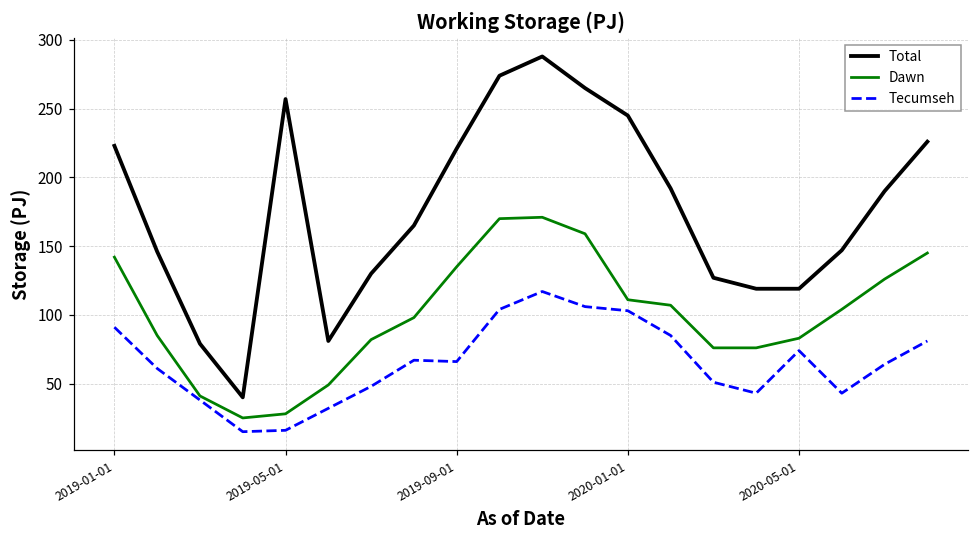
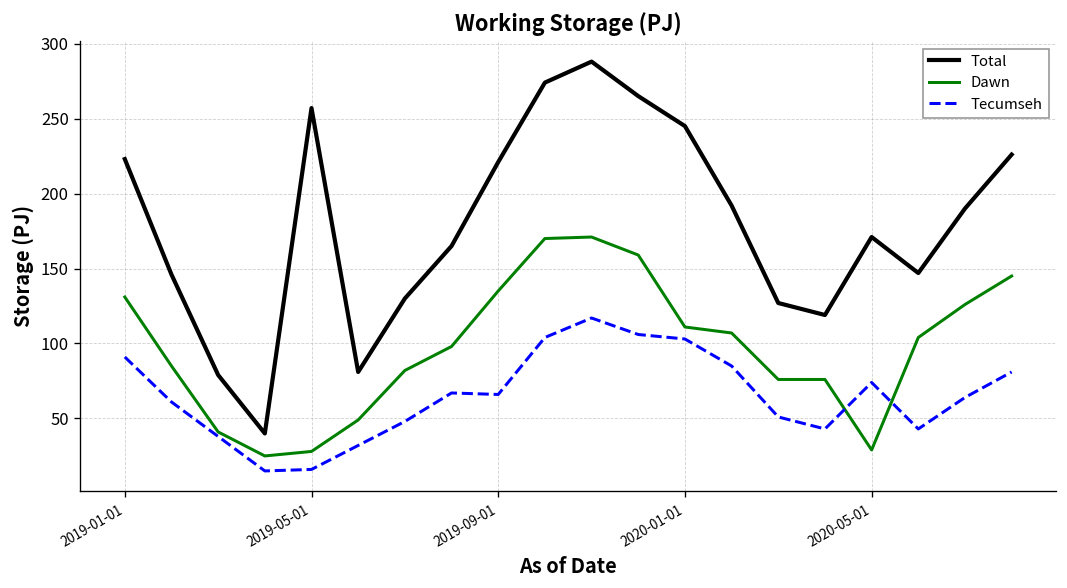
  {
    "Total": {
      "2019-01-01": 223,
      "2019-05-01": 257,
      "2019-09-01": 221,
      "2020-01-01": 245,
-     "2020-05-01": 119
+     "2020-05-01": 171
    },
    "Dawn": {
-     "2019-01-01": 142,
+     "2019-01-01": 131,
      "2019-05-01": 28,
      "2019-09-01": 135,
      "2020-01-01": 111,
-     "2020-05-01": 83
+     "2020-05-01": 29
    },
    "Tecumseh": {
      "2019-01-01": 91,
      "2019-05-01": 16,
      "2019-09-01": 66,
      "2020-01-01": 103,
      "2020-05-01": 74
    }
  }
